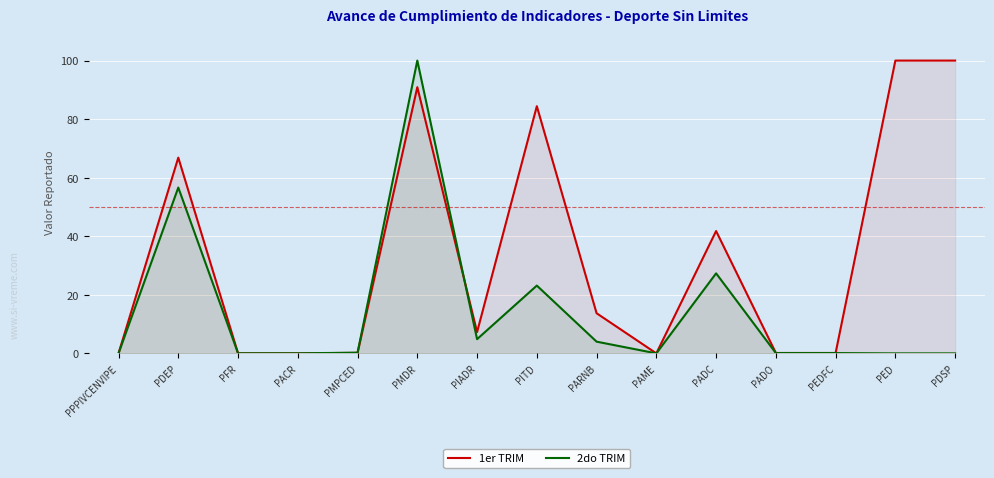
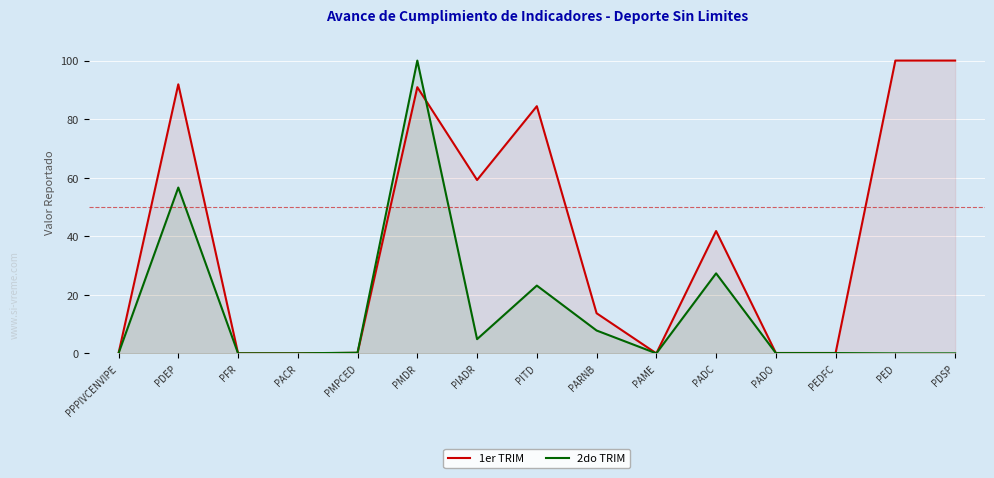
  {
    "1er TRIM": {
-     "PDEP": 67,
+     "PDEP": 92,
      "PMDR": 91,
-     "PIADR": 7,
+     "PIADR": 59,
      "PITD": 84,
      "PARNB": 14,
      "PADC": 42,
      "PED": 100,
      "PDSP": 100
    },
    "2do TRIM": {
      "PDEP": 57,
      "PMDR": 100,
      "PIADR": 5,
      "PITD": 23,
-     "PARNB": 4,
+     "PARNB": 8,
      "PADC": 27,
      "PED": 0,
      "PDSP": 0
    }
  }
